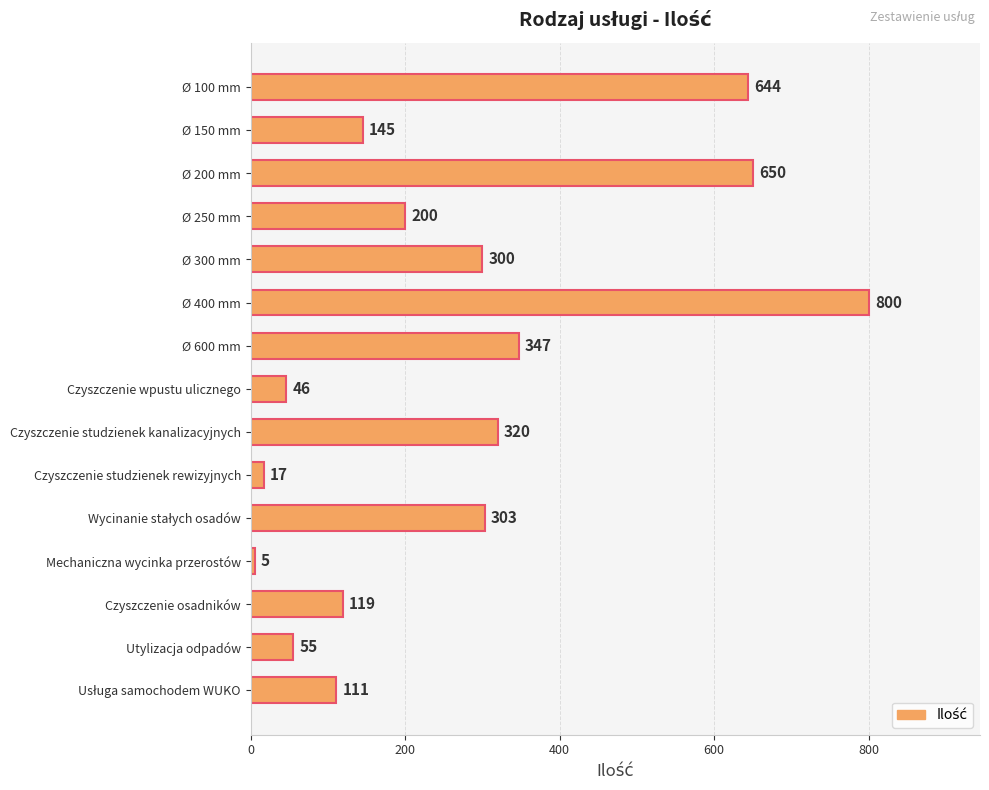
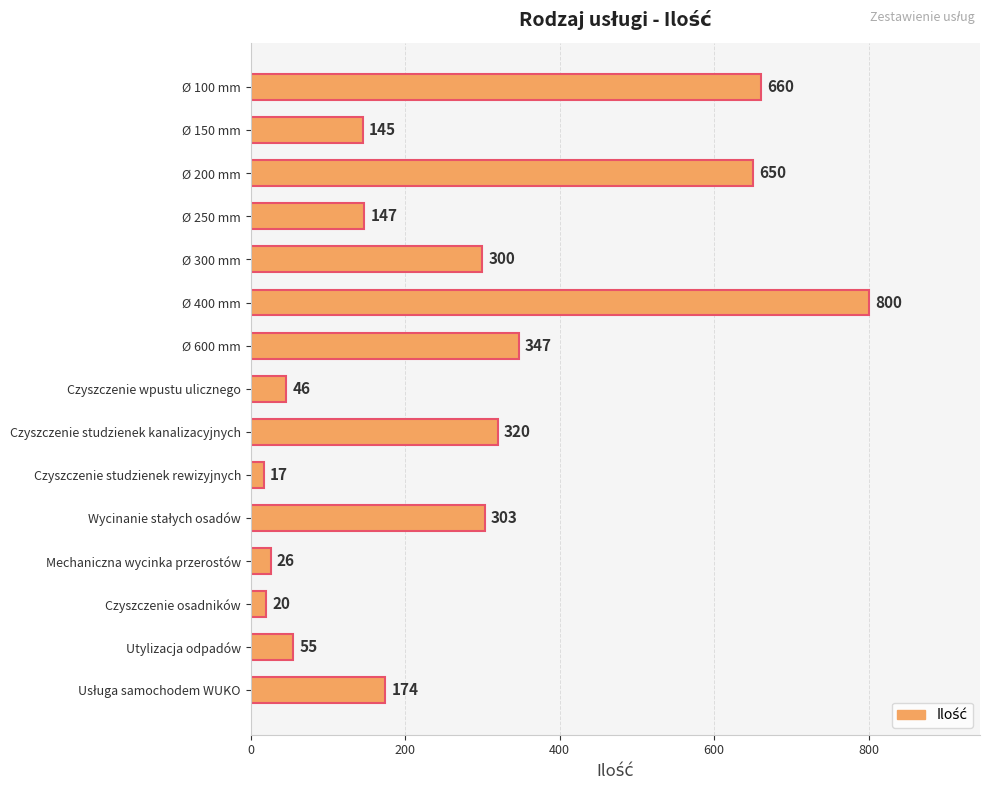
  {
-   "Ø 100 mm": 644,
+   "Ø 100 mm": 660,
    "Ø 150 mm": 145,
    "Ø 200 mm": 650,
-   "Ø 250 mm": 200,
+   "Ø 250 mm": 147,
    "Ø 300 mm": 300,
    "Ø 400 mm": 800,
    "Ø 600 mm": 347,
    "Czyszczenie wpustu ulicznego": 46,
    "Czyszczenie studzienek kanalizacyjnych": 320,
    "Czyszczenie studzienek rewizyjnych": 17,
    "Wycinanie stałych osadów": 303,
-   "Mechaniczna wycinka przerostów": 5,
-   "Czyszczenie osadników": 119,
+   "Mechaniczna wycinka przerostów": 26,
+   "Czyszczenie osadników": 20,
    "Utylizacja odpadów": 55,
-   "Usługa samochodem WUKO": 111
+   "Usługa samochodem WUKO": 174
  }
